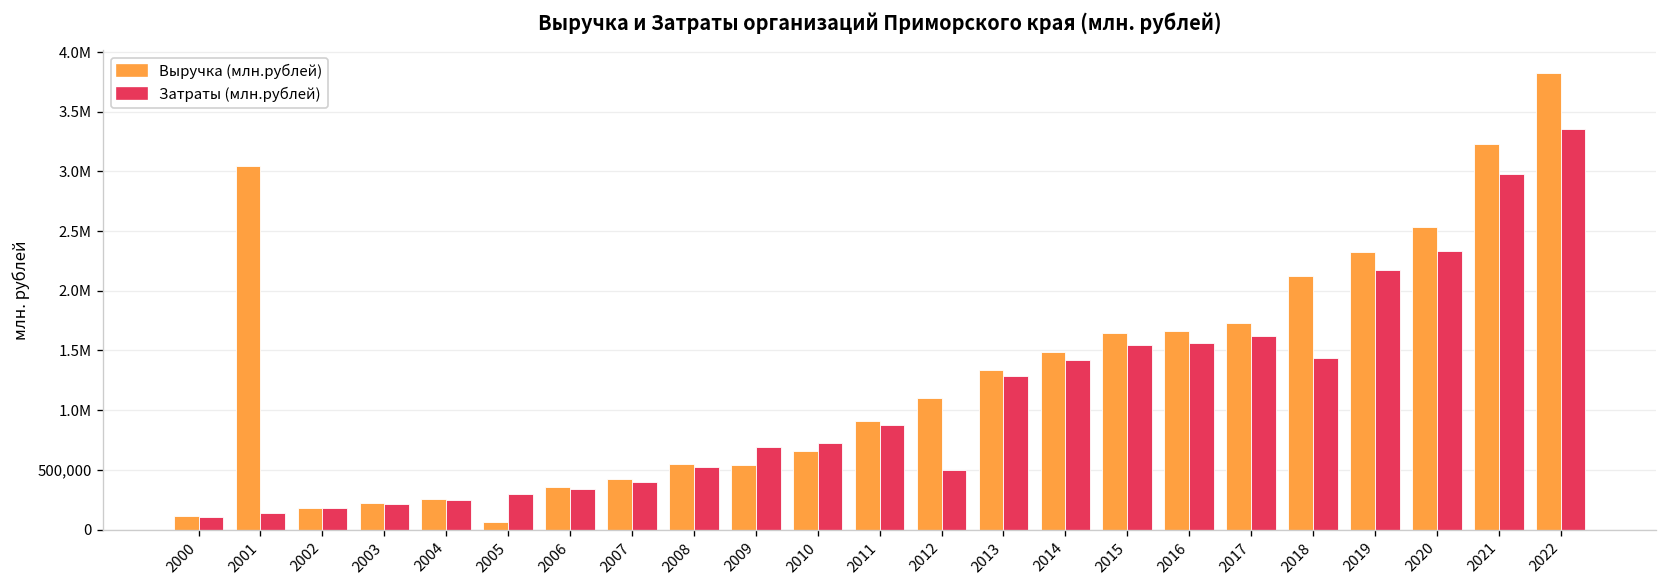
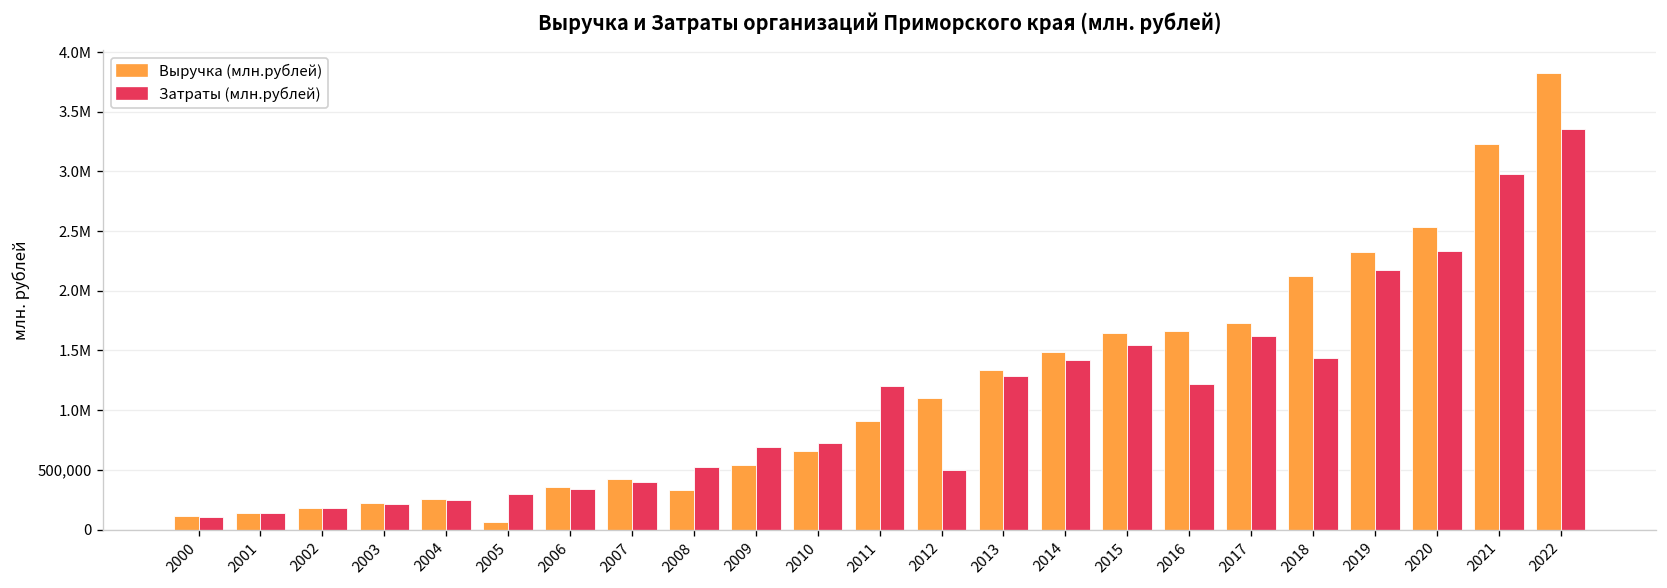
  {
    "Выручка (млн.рублей)": {
      "2000": "100,000",
-     "2001": "3,000,000",
+     "2001": "100,000",
      "2002": "200,000",
      "2003": "200,000",
      "2004": "300,000",
      "2005": "100,000",
      "2006": "400,000",
      "2007": "400,000",
-     "2008": "600,000",
+     "2008": "300,000",
      "2009": "500,000",
      "2010": "700,000",
      "2011": "900,000",
      "2012": "1,100,000",
      "2013": "1,300,000",
      "2014": "1,500,000",
      "2015": "1,600,000",
      "2016": "1,700,000",
      "2017": "1,700,000",
      "2018": "2,100,000",
      "2019": "2,300,000",
      "2020": "2,500,000",
      "2021": "3,200,000",
      "2022": "3,800,000"
    },
    "Затраты (млн.рублей)": {
      "2000": "100,000",
      "2001": "100,000",
      "2002": "200,000",
      "2003": "200,000",
      "2004": "200,000",
      "2005": "300,000",
      "2006": "300,000",
      "2007": "400,000",
      "2008": "500,000",
      "2009": "700,000",
      "2010": "700,000",
-     "2011": "900,000",
+     "2011": "1,200,000",
      "2012": "500,000",
      "2013": "1,300,000",
      "2014": "1,400,000",
      "2015": "1,500,000",
-     "2016": "1,600,000",
+     "2016": "1,200,000",
      "2017": "1,600,000",
      "2018": "1,400,000",
      "2019": "2,200,000",
      "2020": "2,300,000",
      "2021": "3,000,000",
      "2022": "3,400,000"
    }
  }
